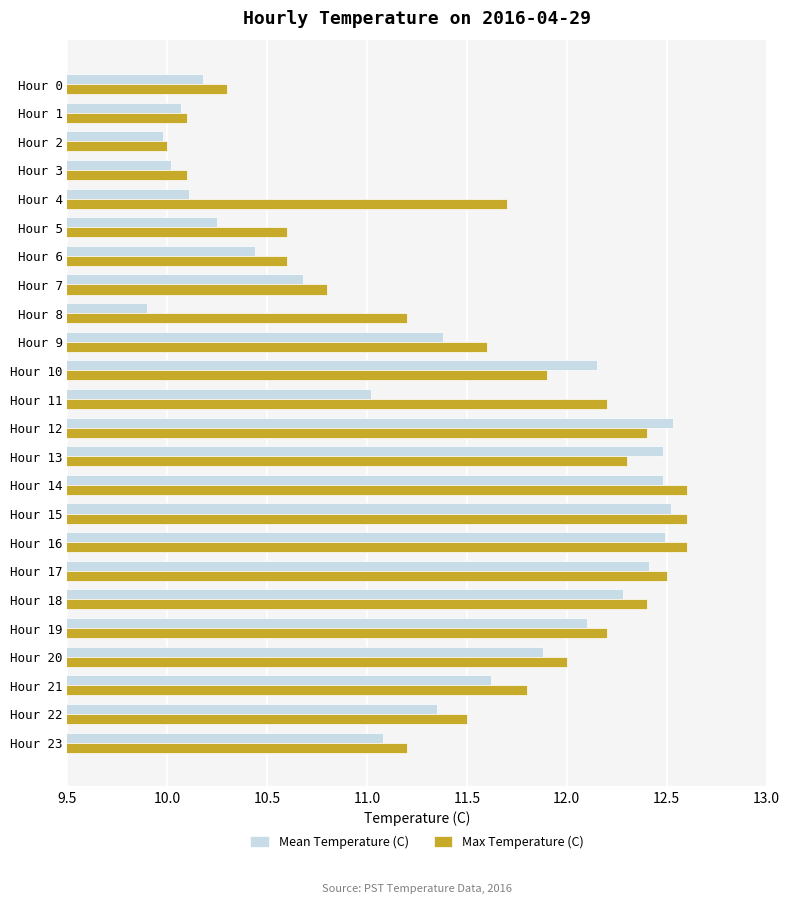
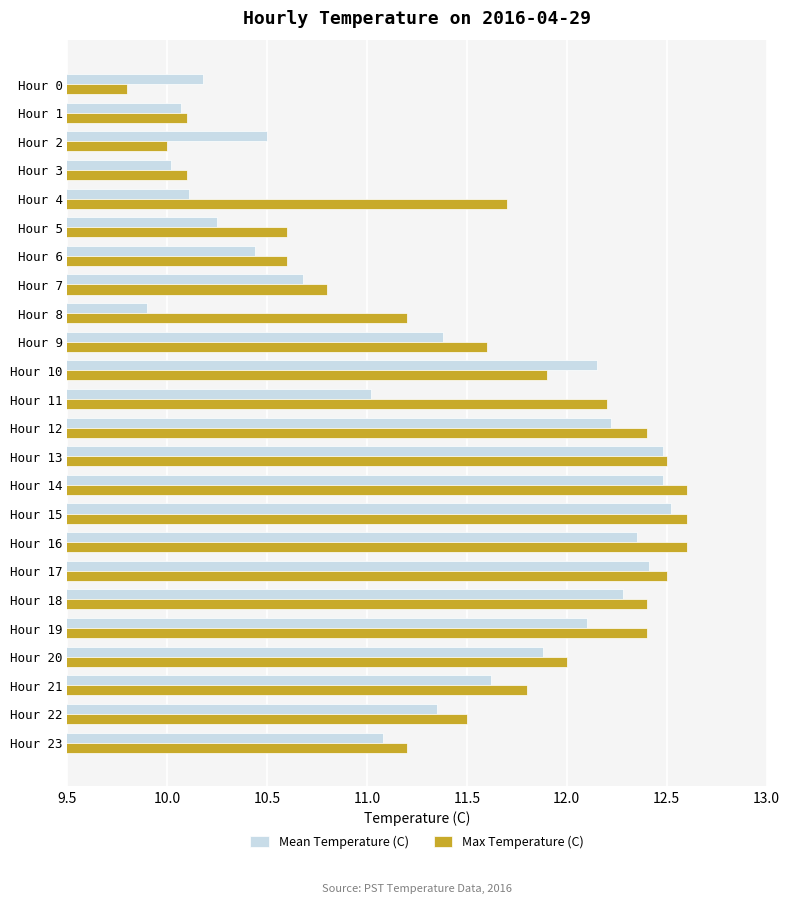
  {
    "Mean Temperature (C)": {
      "Hour 0": 10.18,
      "Hour 1": 10.07,
-     "Hour 2": 9.98,
+     "Hour 2": 10.50,
      "Hour 3": 10.02,
      "Hour 4": 10.11,
      "Hour 5": 10.25,
      "Hour 6": 10.44,
      "Hour 7": 10.68,
      "Hour 8": 9.90,
      "Hour 9": 11.38,
      "Hour 10": 12.15,
      "Hour 11": 11.02,
-     "Hour 12": 12.53,
+     "Hour 12": 12.22,
      "Hour 13": 12.48,
      "Hour 14": 12.48,
      "Hour 15": 12.52,
-     "Hour 16": 12.49,
+     "Hour 16": 12.35,
      "Hour 17": 12.41,
      "Hour 18": 12.28,
      "Hour 19": 12.10,
      "Hour 20": 11.88,
      "Hour 21": 11.62,
      "Hour 22": 11.35,
      "Hour 23": 11.08
    },
    "Max Temperature (C)": {
-     "Hour 0": 10.3,
+     "Hour 0": 9.8,
      "Hour 1": 10.1,
      "Hour 2": 10.0,
      "Hour 3": 10.1,
      "Hour 4": 11.7,
      "Hour 5": 10.6,
      "Hour 6": 10.6,
      "Hour 7": 10.8,
      "Hour 8": 11.2,
      "Hour 9": 11.6,
      "Hour 10": 11.9,
      "Hour 11": 12.2,
      "Hour 12": 12.4,
-     "Hour 13": 12.3,
+     "Hour 13": 12.5,
      "Hour 14": 12.6,
      "Hour 15": 12.6,
      "Hour 16": 12.6,
      "Hour 17": 12.5,
      "Hour 18": 12.4,
-     "Hour 19": 12.2,
+     "Hour 19": 12.4,
      "Hour 20": 12.0,
      "Hour 21": 11.8,
      "Hour 22": 11.5,
      "Hour 23": 11.2
    }
  }
